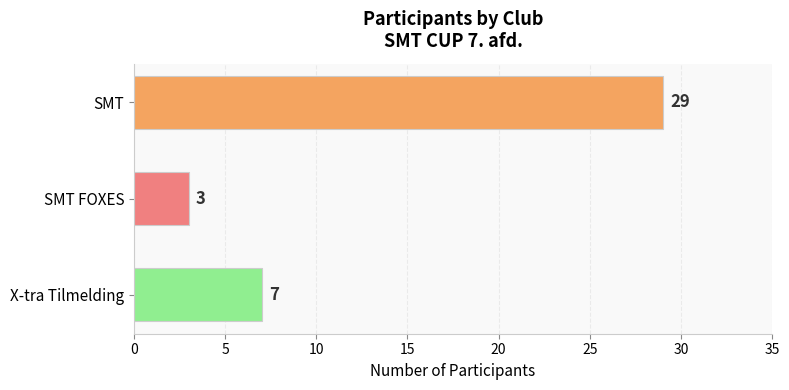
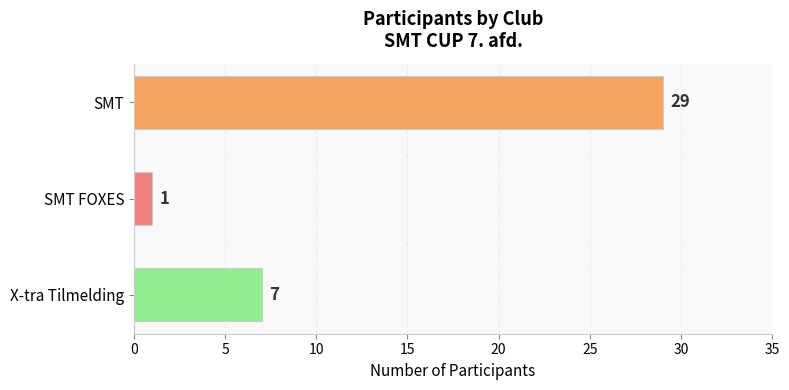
  {
    "SMT": 29,
-   "SMT FOXES": 3,
+   "SMT FOXES": 1,
    "X-tra Tilmelding": 7
  }
